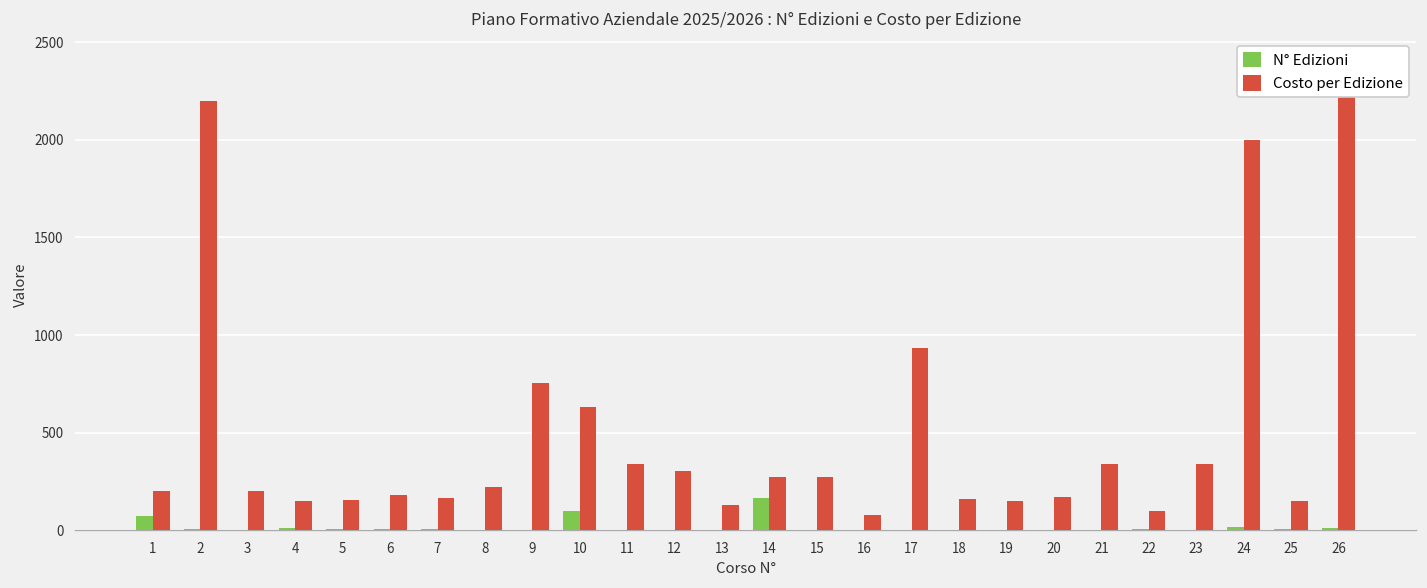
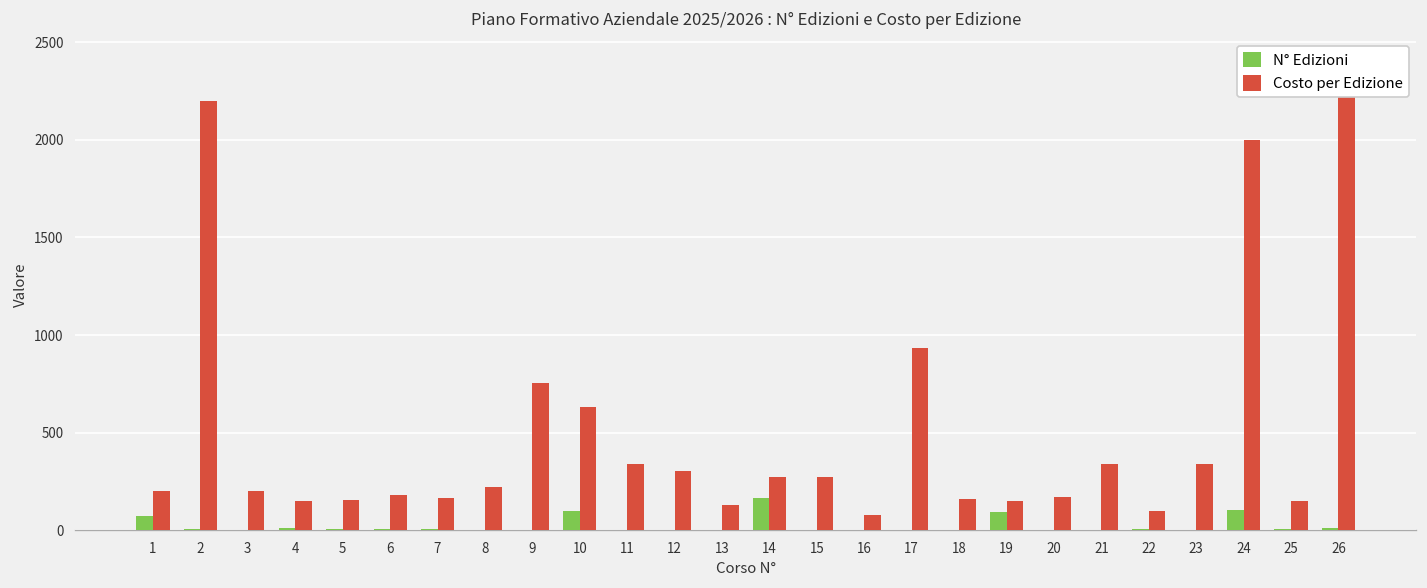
  {
    "N° Edizioni": {
      "1": 70,
      "10": 100,
      "14": 170,
-     "19": 0,
-     "24": 20
+     "19": 90,
+     "24": 110
    },
    "Costo per Edizione": {
      "1": 200,
      "2": 2200,
      "3": 200,
      "4": 150,
      "5": 160,
      "6": 180,
      "7": 160,
      "8": 220,
      "9": 760,
      "10": 630,
      "11": 340,
      "12": 310,
      "13": 130,
      "14": 270,
      "15": 270,
      "16": 80,
      "17": 940,
      "18": 160,
      "19": 150,
      "20": 170,
      "21": 340,
      "22": 100,
      "23": 340,
      "24": 2000,
      "25": 150
    }
  }
